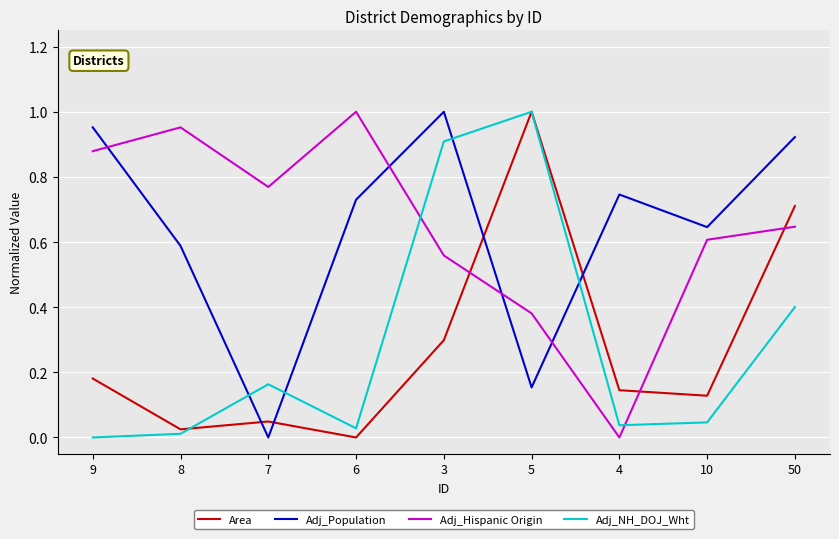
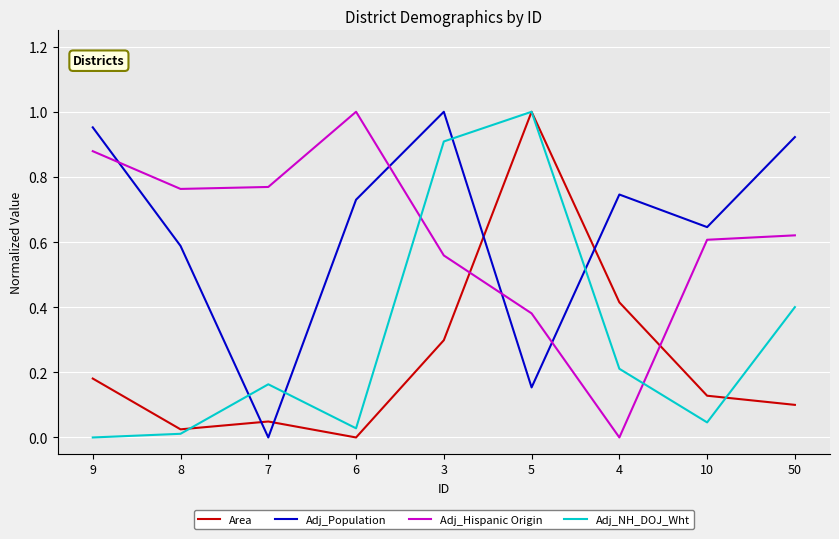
  {
    "Area": {
      "9": 0.18,
      "8": 0.02,
      "7": 0.05,
      "6": 0.00,
      "3": 0.30,
-     "4": 0.15,
+     "4": 0.41,
      "10": 0.13,
-     "50": 0.71
+     "50": 0.10
    },
    "Adj_Population": {
      "9": 0.95,
      "8": 0.59,
      "7": 0.00,
      "6": 0.73,
      "3": 1.00,
      "5": 0.15,
      "4": 0.75,
      "10": 0.65,
      "50": 0.92
    },
    "Adj_Hispanic Origin": {
      "9": 0.88,
-     "8": 0.95,
+     "8": 0.76,
      "7": 0.77,
      "6": 1.00,
      "3": 0.56,
      "5": 0.38,
      "4": 0.00,
      "10": 0.61,
-     "50": 0.65
+     "50": 0.62
    },
    "Adj_NH_DOJ_Wht": {
      "9": 0.00,
      "8": 0.01,
      "7": 0.16,
      "6": 0.03,
      "3": 0.91,
-     "4": 0.04,
+     "4": 0.21,
      "10": 0.05,
      "50": 0.40
    }
  }
